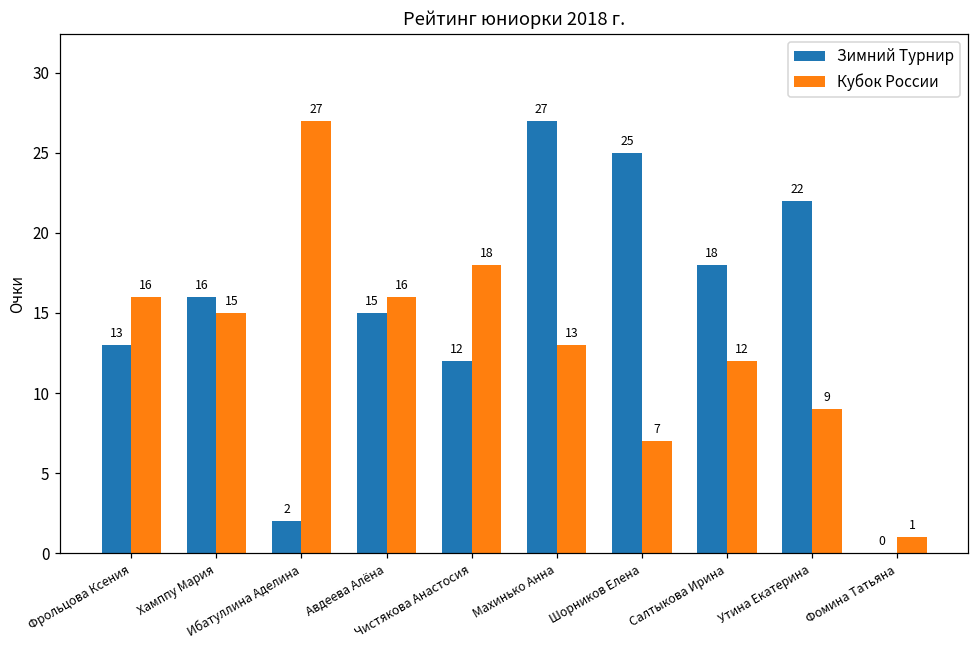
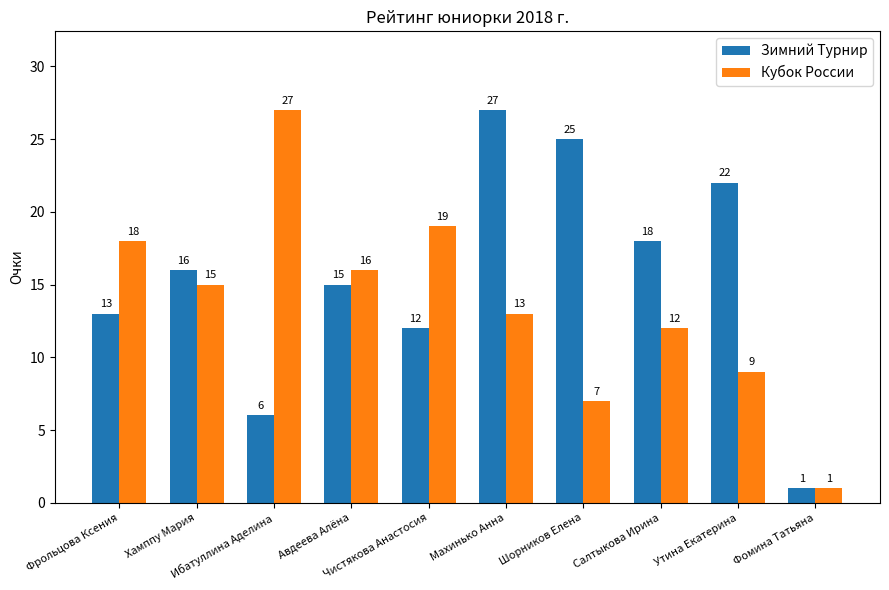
  {
    "Зимний Tурнир": {
      "Фрольцова Ксения": 13,
      "Хамппу Мария": 16,
-     "Ибатуллина Аделина": 2,
+     "Ибатуллина Аделина": 6,
      "Авдеева Алёна": 15,
      "Чистякова Анастосия": 12,
      "Махинько Анна": 27,
      "Шорников Елена": 25,
      "Салтыкова Ирина": 18,
      "Утина Екатерина": 22,
-     "Фомина Татьяна": 0
+     "Фомина Татьяна": 1
    },
    "Кубок России": {
-     "Фрольцова Ксения": 16,
+     "Фрольцова Ксения": 18,
      "Хамппу Мария": 15,
      "Ибатуллина Аделина": 27,
      "Авдеева Алёна": 16,
-     "Чистякова Анастосия": 18,
+     "Чистякова Анастосия": 19,
      "Махинько Анна": 13,
      "Шорников Елена": 7,
      "Салтыкова Ирина": 12,
      "Утина Екатерина": 9,
      "Фомина Татьяна": 1
    }
  }
